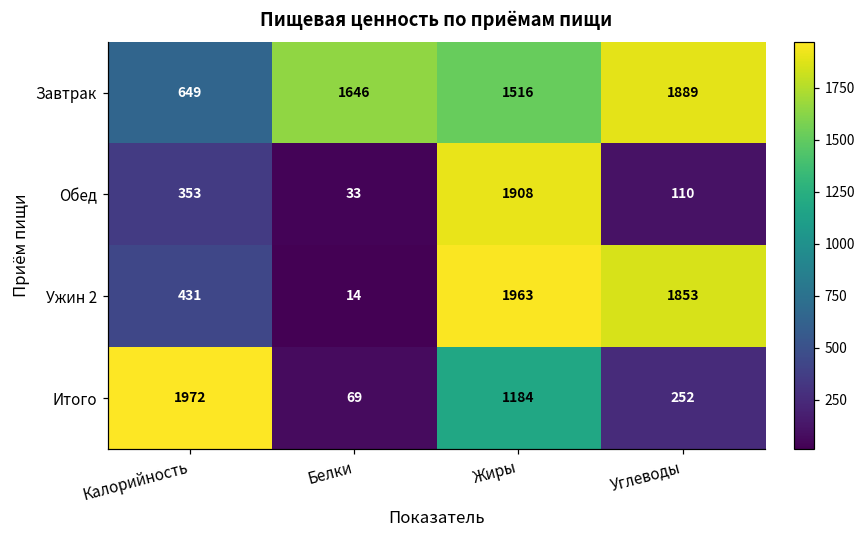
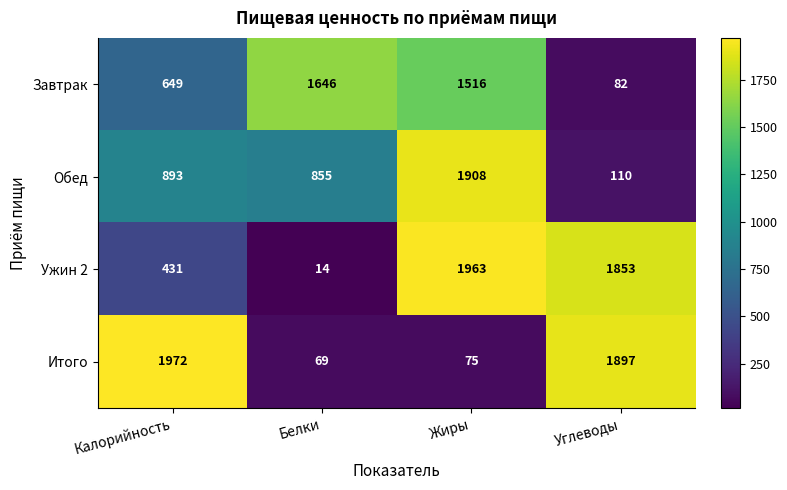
  {
    "Завтрак": {
      "Калорийность": 649,
      "Белки": 1646,
      "Жиры": 1516,
-     "Углеводы": 1889
+     "Углеводы": 82
    },
    "Обед": {
-     "Калорийность": 353,
-     "Белки": 33,
+     "Калорийность": 893,
+     "Белки": 855,
      "Жиры": 1908,
      "Углеводы": 110
    },
    "Ужин 2": {
      "Калорийность": 431,
      "Белки": 14,
      "Жиры": 1963,
      "Углеводы": 1853
    },
    "Итого": {
      "Калорийность": 1972,
      "Белки": 69,
-     "Жиры": 1184,
-     "Углеводы": 252
+     "Жиры": 75,
+     "Углеводы": 1897
    }
  }
